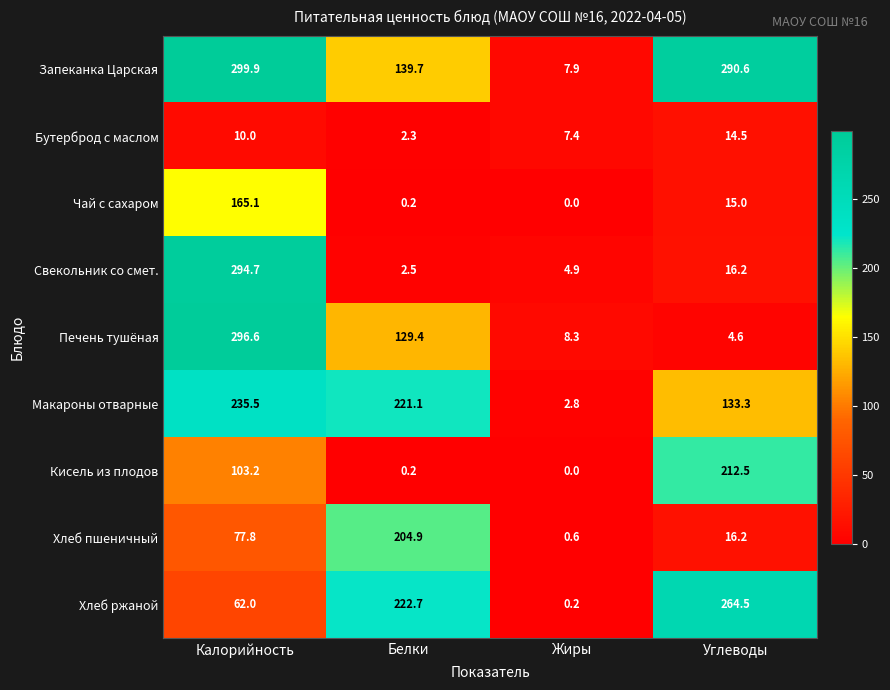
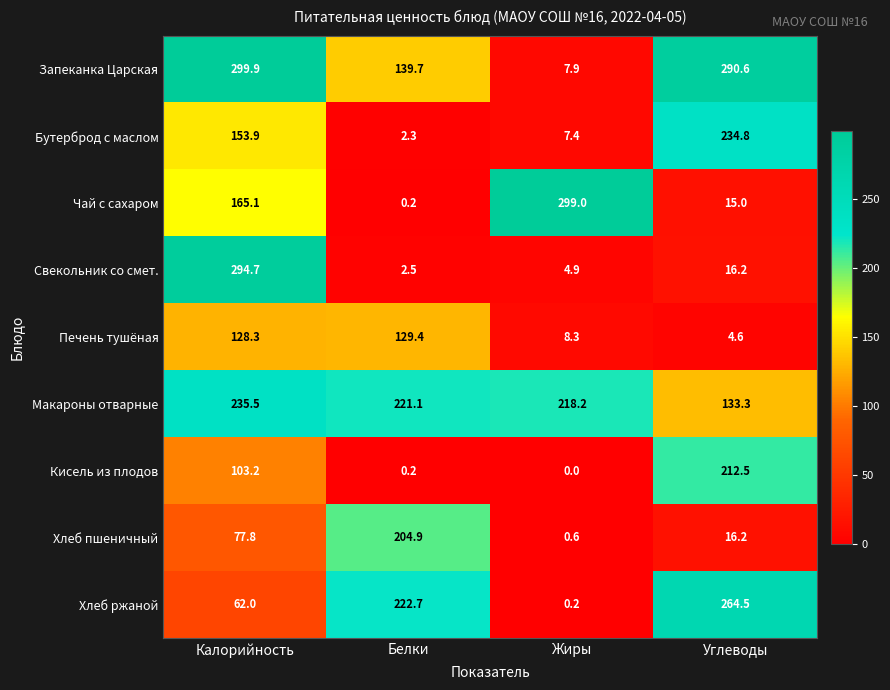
  {
    "Запеканка Царская": {
      "Калорийность": 299.9,
      "Белки": 139.7,
      "Жиры": 7.9,
      "Углеводы": 290.6
    },
    "Бутерброд с маслом": {
-     "Калорийность": 10.0,
+     "Калорийность": 153.9,
      "Белки": 2.3,
      "Жиры": 7.4,
-     "Углеводы": 14.5
+     "Углеводы": 234.8
    },
    "Чай с сахаром": {
      "Калорийность": 165.1,
      "Белки": 0.2,
-     "Жиры": 0.0,
+     "Жиры": 299.0,
      "Углеводы": 15.0
    },
    "Свекольник со смет.": {
      "Калорийность": 294.7,
      "Белки": 2.5,
      "Жиры": 4.9,
      "Углеводы": 16.2
    },
    "Печень тушёная": {
-     "Калорийность": 296.6,
+     "Калорийность": 128.3,
      "Белки": 129.4,
      "Жиры": 8.3,
      "Углеводы": 4.6
    },
    "Макароны отварные": {
      "Калорийность": 235.5,
      "Белки": 221.1,
-     "Жиры": 2.8,
+     "Жиры": 218.2,
      "Углеводы": 133.3
    },
    "Кисель из плодов": {
      "Калорийность": 103.2,
      "Белки": 0.2,
      "Жиры": 0.0,
      "Углеводы": 212.5
    },
    "Хлеб пшеничный": {
      "Калорийность": 77.8,
      "Белки": 204.9,
      "Жиры": 0.6,
      "Углеводы": 16.2
    },
    "Хлеб ржаной": {
      "Калорийность": 62.0,
      "Белки": 222.7,
      "Жиры": 0.2,
      "Углеводы": 264.5
    }
  }
